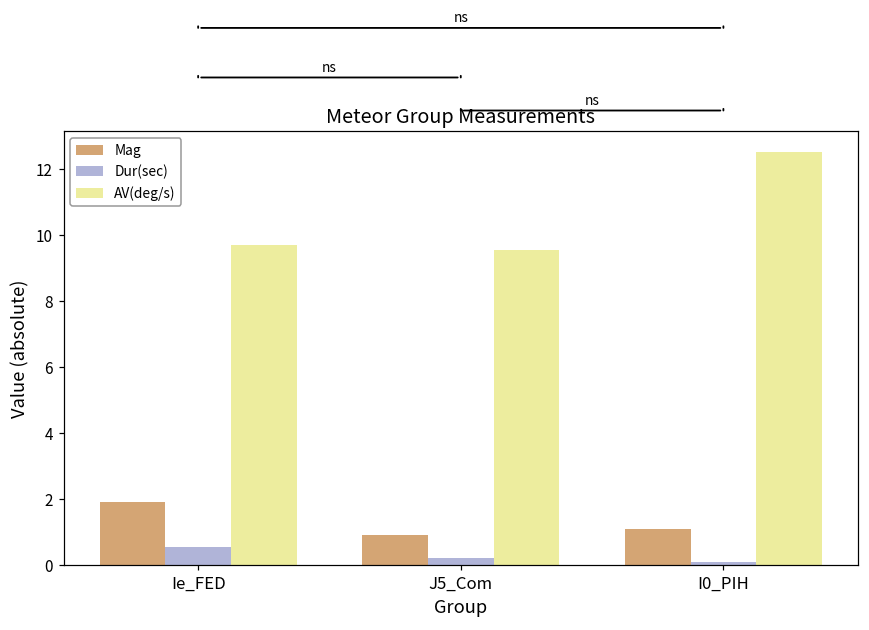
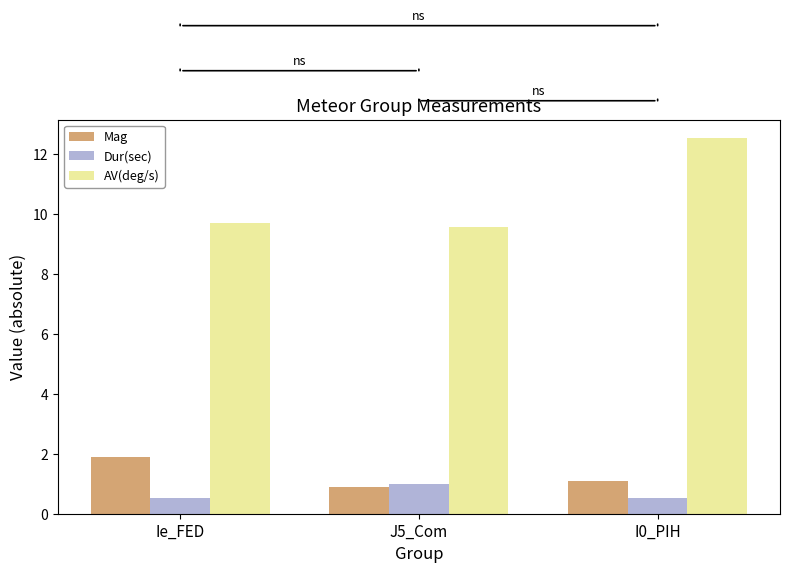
  {
    "Mag": {
      "Ie_FED": 1.9,
      "J5_Com": 0.9,
      "I0_PIH": 1.1
    },
    "Dur(sec)": {
      "Ie_FED": 0.5,
-     "J5_Com": 0.2,
-     "I0_PIH": 0.1
+     "J5_Com": 1.0,
+     "I0_PIH": 0.5
    },
    "AV(deg/s)": {
      "Ie_FED": 9.7,
      "J5_Com": 9.6,
      "I0_PIH": 12.5
    }
  }
